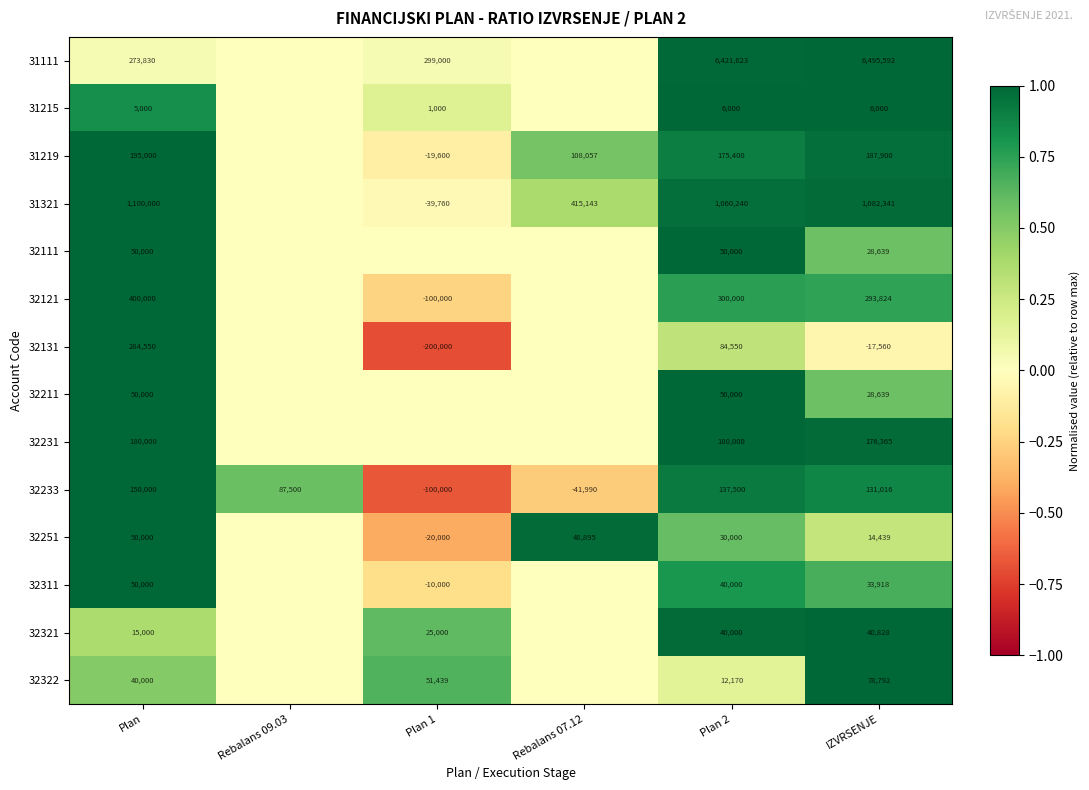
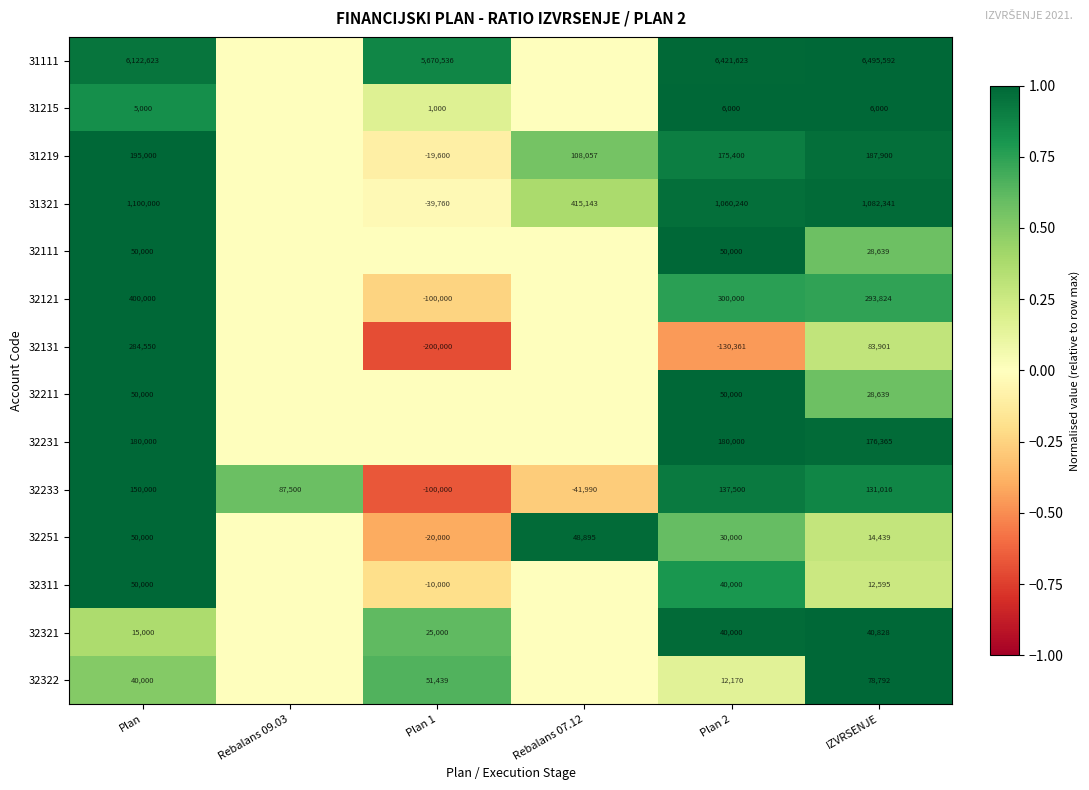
  {
    "31111": {
-     "Plan": "273,830",
-     "Plan 1": "299,000",
+     "Plan": "6,122,623",
+     "Plan 1": "5,670,536",
      "Plan 2": "6,421,623",
      "IZVRSENJE": "6,495,592"
    },
    "31215": {
      "Plan": "5,000",
      "Plan 1": "1,000",
      "Plan 2": "6,000",
      "IZVRSENJE": "6,000"
    },
    "31219": {
      "Plan": "195,000",
      "Plan 1": "-19,600",
      "Rebalans 07.12": "108,057",
      "Plan 2": "175,400",
      "IZVRSENJE": "187,900"
    },
    "31321": {
      "Plan": "1,100,000",
      "Plan 1": "-39,760",
      "Rebalans 07.12": "415,143",
      "Plan 2": "1,060,240",
      "IZVRSENJE": "1,082,341"
    },
    "32111": {
      "Plan": "50,000",
      "Plan 2": "50,000",
      "IZVRSENJE": "28,639"
    },
    "32121": {
      "Plan": "400,000",
      "Plan 1": "-100,000",
      "Plan 2": "300,000",
      "IZVRSENJE": "293,824"
    },
    "32131": {
      "Plan": "284,550",
      "Plan 1": "-200,000",
-     "Plan 2": "84,550",
-     "IZVRSENJE": "-17,560"
+     "Plan 2": "-130,361",
+     "IZVRSENJE": "83,901"
    },
    "32211": {
      "Plan": "50,000",
      "Plan 2": "50,000",
      "IZVRSENJE": "28,639"
    },
    "32231": {
      "Plan": "180,000",
      "Plan 2": "180,000",
      "IZVRSENJE": "176,365"
    },
    "32233": {
      "Plan": "150,000",
      "Rebalans 09.03": "87,500",
      "Plan 1": "-100,000",
      "Rebalans 07.12": "-41,990",
      "Plan 2": "137,500",
      "IZVRSENJE": "131,016"
    },
    "32251": {
      "Plan": "50,000",
      "Plan 1": "-20,000",
      "Rebalans 07.12": "48,895",
      "Plan 2": "30,000",
      "IZVRSENJE": "14,439"
    },
    "32311": {
      "Plan": "50,000",
      "Plan 1": "-10,000",
      "Plan 2": "40,000",
-     "IZVRSENJE": "33,918"
+     "IZVRSENJE": "12,595"
    },
    "32321": {
      "Plan": "15,000",
      "Plan 1": "25,000",
      "Plan 2": "40,000",
      "IZVRSENJE": "40,828"
    },
    "32322": {
      "Plan": "40,000",
      "Plan 1": "51,439",
      "Plan 2": "12,170",
      "IZVRSENJE": "78,792"
    }
  }
